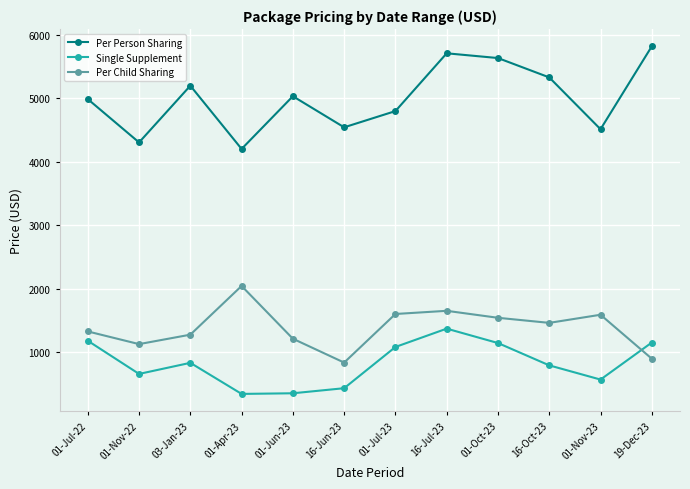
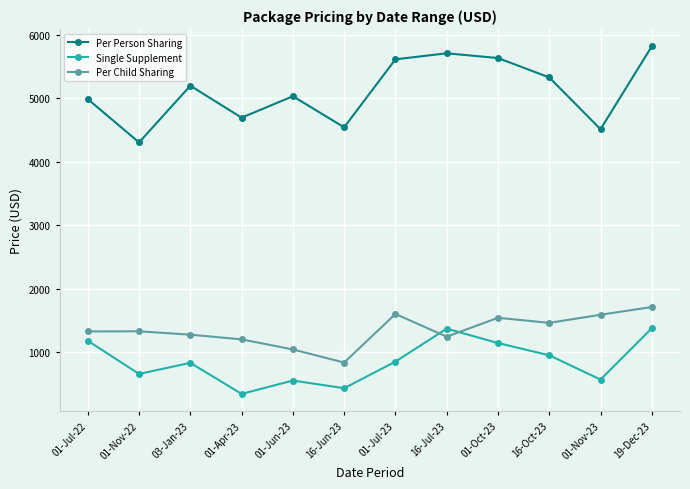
  {
    "Per Person Sharing": {
      "01-Jul-22": 5000,
      "01-Nov-22": 4300,
      "03-Jan-23": 5200,
-     "01-Apr-23": 4200,
+     "01-Apr-23": 4700,
      "01-Jun-23": 5000,
      "16-Jun-23": 4500,
-     "01-Jul-23": 4800,
+     "01-Jul-23": 5600,
      "16-Jul-23": 5700,
      "01-Oct-23": 5600,
      "16-Oct-23": 5300,
      "01-Nov-23": 4500,
      "19-Dec-23": 5800
    },
    "Single Supplement": {
      "01-Jul-22": 1200,
      "01-Nov-22": 700,
      "03-Jan-23": 800,
      "01-Apr-23": 300,
-     "01-Jun-23": 400,
+     "01-Jun-23": 600,
      "16-Jun-23": 400,
-     "01-Jul-23": 1100,
+     "01-Jul-23": 800,
      "16-Jul-23": 1400,
      "01-Oct-23": 1100,
-     "16-Oct-23": 800,
+     "16-Oct-23": 900,
      "01-Nov-23": 600,
-     "19-Dec-23": 1200
+     "19-Dec-23": 1400
    },
    "Per Child Sharing": {
      "01-Jul-22": 1300,
-     "01-Nov-22": 1100,
+     "01-Nov-22": 1300,
      "03-Jan-23": 1300,
-     "01-Apr-23": 2000,
-     "01-Jun-23": 1200,
+     "01-Apr-23": 1200,
+     "01-Jun-23": 1000,
      "16-Jun-23": 800,
      "01-Jul-23": 1600,
-     "16-Jul-23": 1700,
+     "16-Jul-23": 1200,
      "01-Oct-23": 1500,
      "16-Oct-23": 1500,
      "01-Nov-23": 1600,
-     "19-Dec-23": 900
+     "19-Dec-23": 1700
    }
  }
